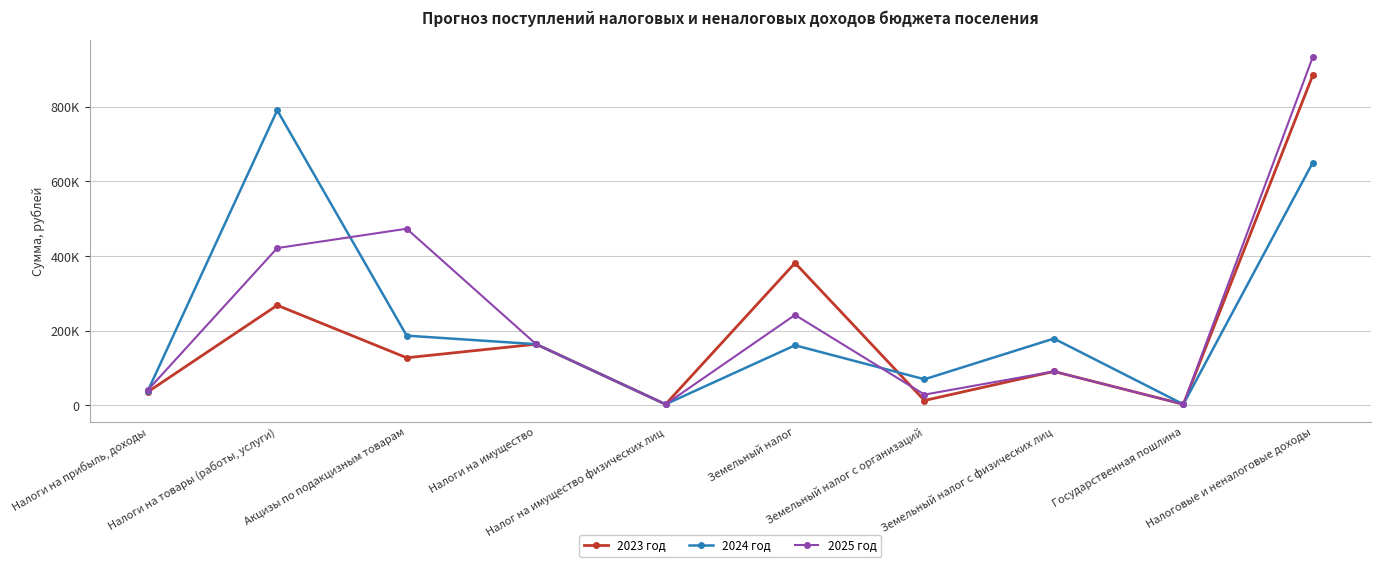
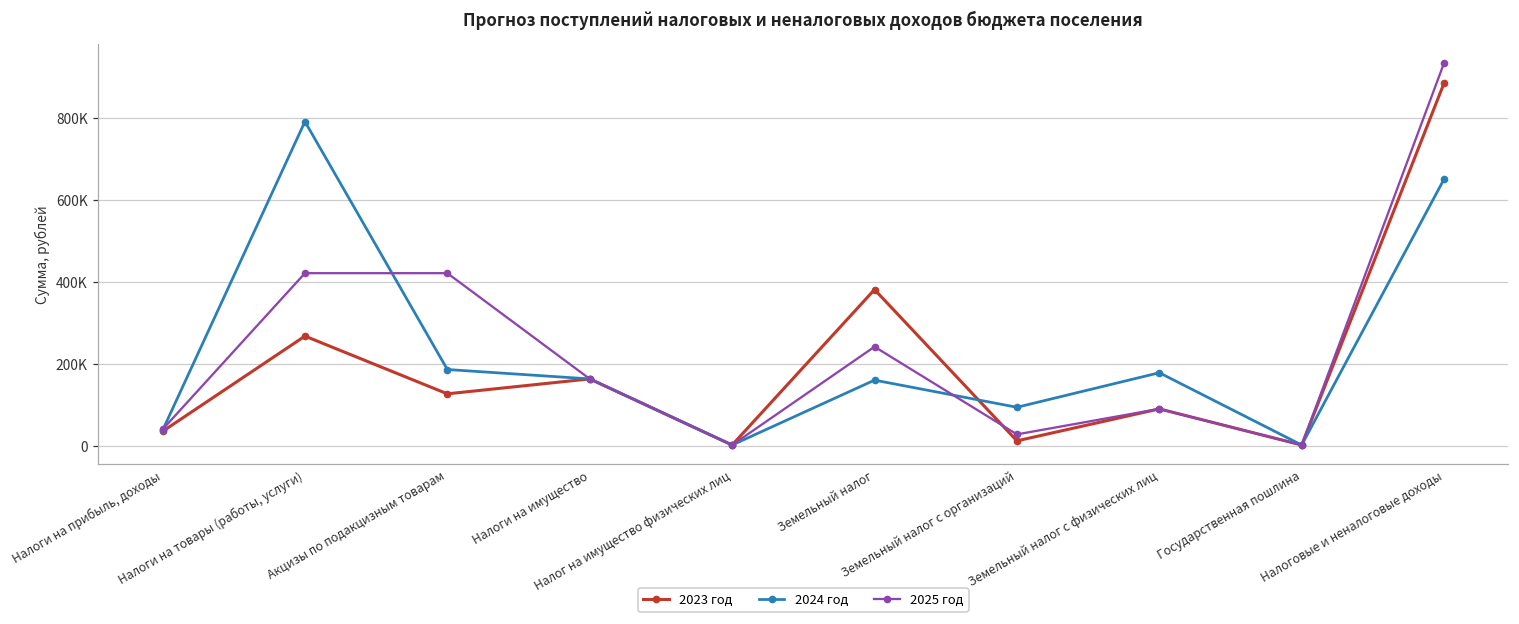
  {
    "2023 год": {
      "Налоги на товары (работы, услуги)": 270000,
      "Акцизы по подакцизным товарам": 130000,
      "Земельный налог": 380000,
      "Земельный налог с организаций": 10000,
      "Налоговые и неналоговые доходы": 880000
    },
    "2024 год": {
      "Налоги на товары (работы, услуги)": 790000,
      "Акцизы по подакцизным товарам": 190000,
      "Земельный налог": 160000,
-     "Земельный налог с организаций": 70000,
+     "Земельный налог с организаций": 90000,
      "Земельный налог с физических лиц": 180000,
      "Налоговые и неналоговые доходы": 650000
    },
    "2025 год": {
      "Налоги на товары (работы, услуги)": 420000,
-     "Акцизы по подакцизным товарам": 470000,
+     "Акцизы по подакцизным товарам": 420000,
      "Земельный налог": 240000,
      "Земельный налог с организаций": 30000,
      "Налоговые и неналоговые доходы": 930000
    }
  }
